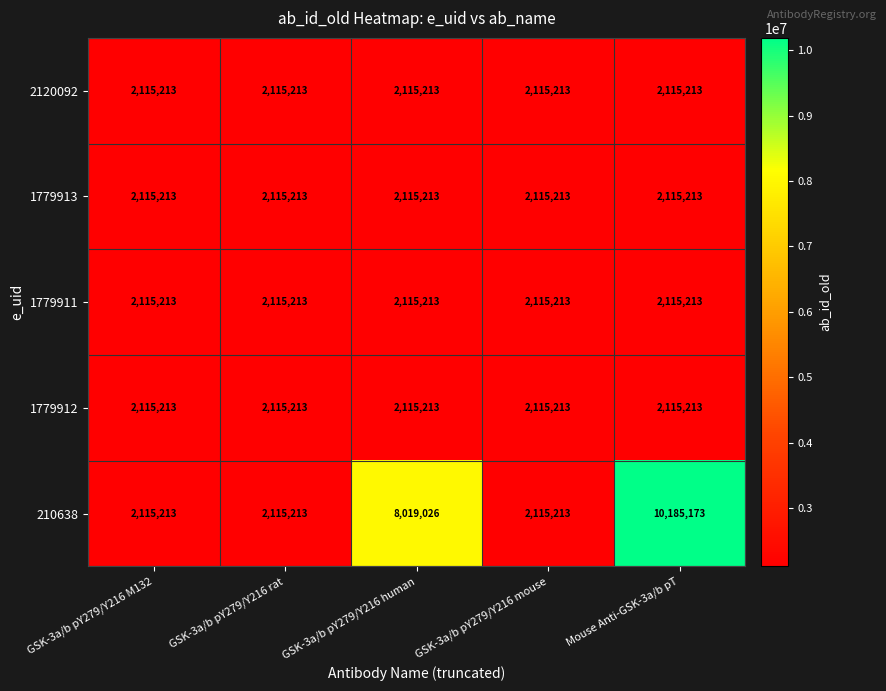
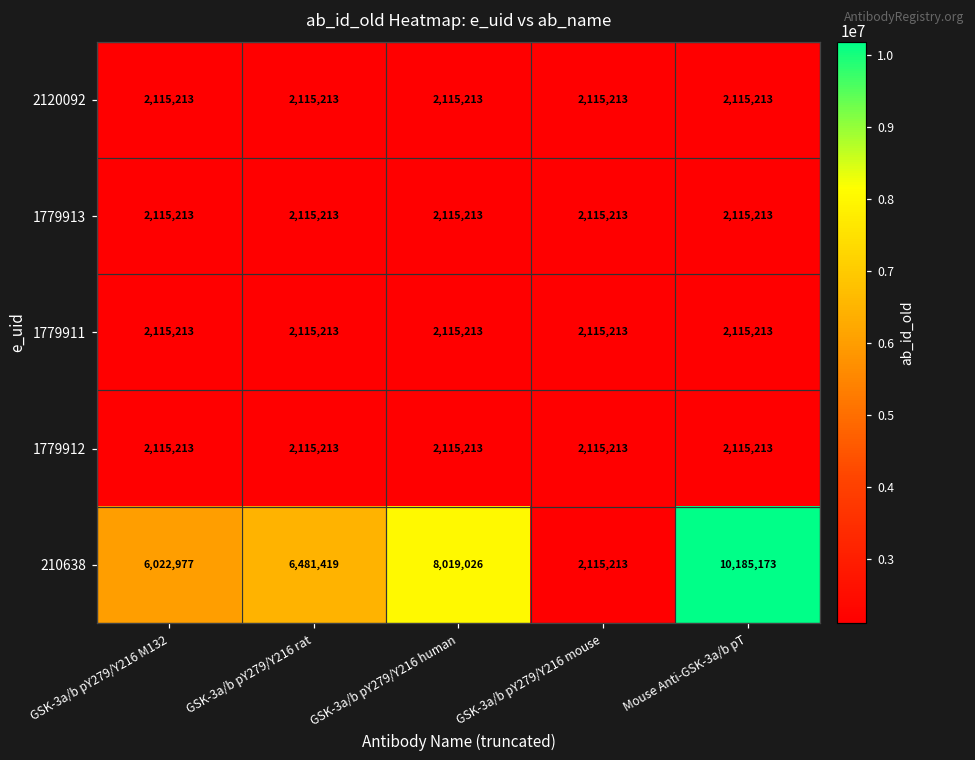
  {
    "2120092": {
      "GSK-3a/b pY279/Y216 M132": "2,115,213",
      "GSK-3a/b pY279/Y216 rat": "2,115,213",
      "GSK-3a/b pY279/Y216 human": "2,115,213",
      "GSK-3a/b pY279/Y216 mouse": "2,115,213",
      "Mouse Anti-GSK-3a/b pT": "2,115,213"
    },
    "1779913": {
      "GSK-3a/b pY279/Y216 M132": "2,115,213",
      "GSK-3a/b pY279/Y216 rat": "2,115,213",
      "GSK-3a/b pY279/Y216 human": "2,115,213",
      "GSK-3a/b pY279/Y216 mouse": "2,115,213",
      "Mouse Anti-GSK-3a/b pT": "2,115,213"
    },
    "1779911": {
      "GSK-3a/b pY279/Y216 M132": "2,115,213",
      "GSK-3a/b pY279/Y216 rat": "2,115,213",
      "GSK-3a/b pY279/Y216 human": "2,115,213",
      "GSK-3a/b pY279/Y216 mouse": "2,115,213",
      "Mouse Anti-GSK-3a/b pT": "2,115,213"
    },
    "1779912": {
      "GSK-3a/b pY279/Y216 M132": "2,115,213",
      "GSK-3a/b pY279/Y216 rat": "2,115,213",
      "GSK-3a/b pY279/Y216 human": "2,115,213",
      "GSK-3a/b pY279/Y216 mouse": "2,115,213",
      "Mouse Anti-GSK-3a/b pT": "2,115,213"
    },
    "210638": {
-     "GSK-3a/b pY279/Y216 M132": "2,115,213",
-     "GSK-3a/b pY279/Y216 rat": "2,115,213",
+     "GSK-3a/b pY279/Y216 M132": "6,022,977",
+     "GSK-3a/b pY279/Y216 rat": "6,481,419",
      "GSK-3a/b pY279/Y216 human": "8,019,026",
      "GSK-3a/b pY279/Y216 mouse": "2,115,213",
      "Mouse Anti-GSK-3a/b pT": "10,185,173"
    }
  }
